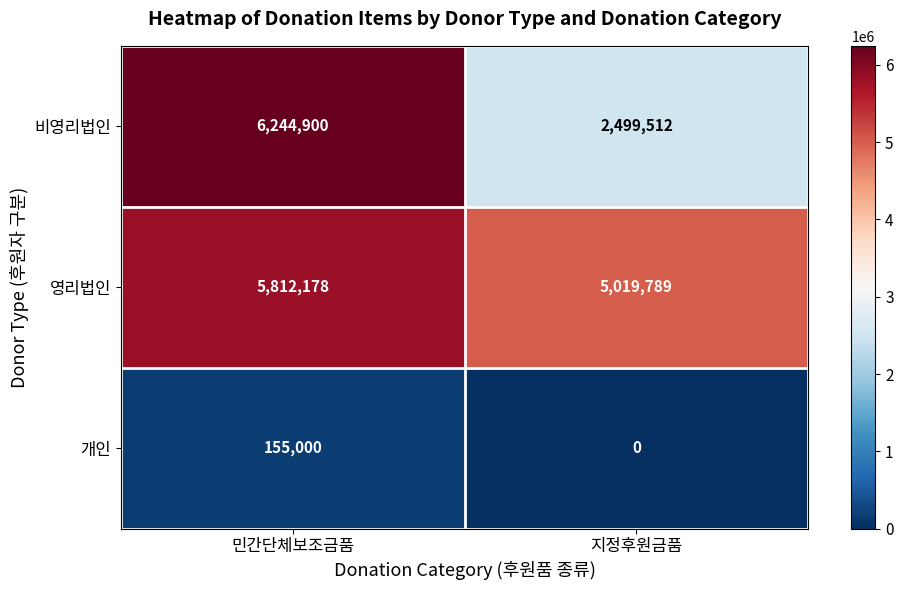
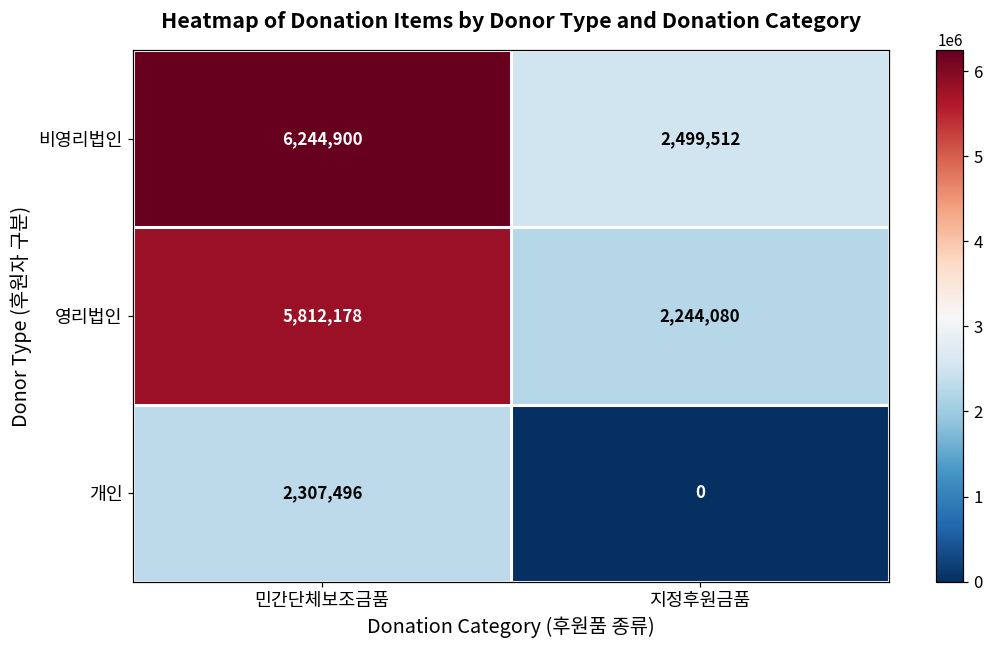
  {
    "비영리법인": {
      "민간단체보조금품": "6,244,900",
      "지정후원금품": "2,499,512"
    },
    "영리법인": {
      "민간단체보조금품": "5,812,178",
-     "지정후원금품": "5,019,789"
+     "지정후원금품": "2,244,080"
    },
    "개인": {
-     "민간단체보조금품": "155,000",
+     "민간단체보조금품": "2,307,496",
      "지정후원금품": "0"
    }
  }
